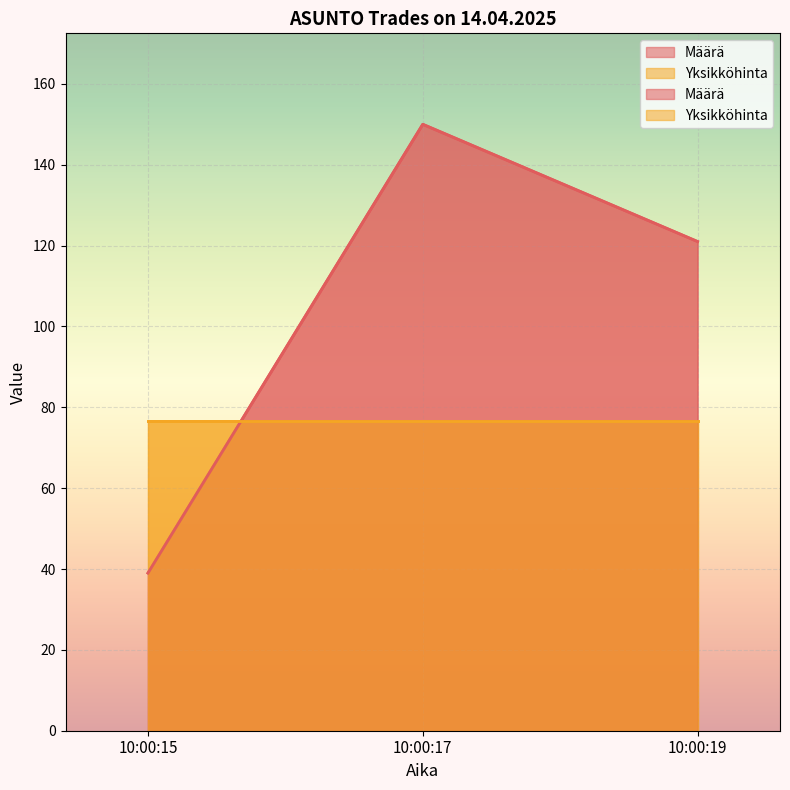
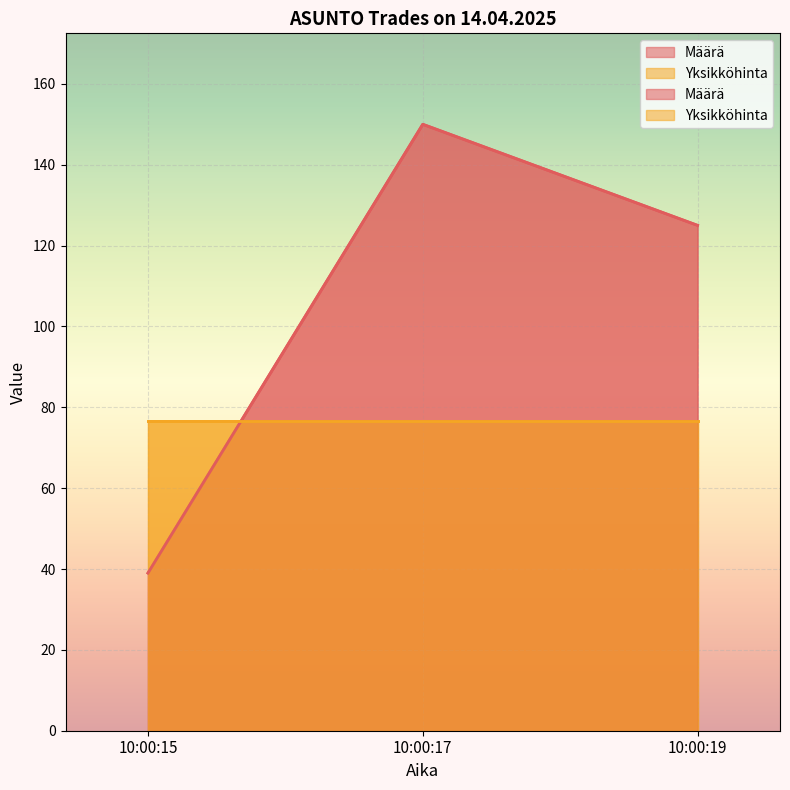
  {
    "Määrä": {
      "10:00:15": 39,
      "10:00:17": 150,
-     "10:00:19": 121
+     "10:00:19": 125
    },
    "Yksikköhinta": {
      "10:00:15": 77,
      "10:00:17": 77,
      "10:00:19": 77
    }
  }
